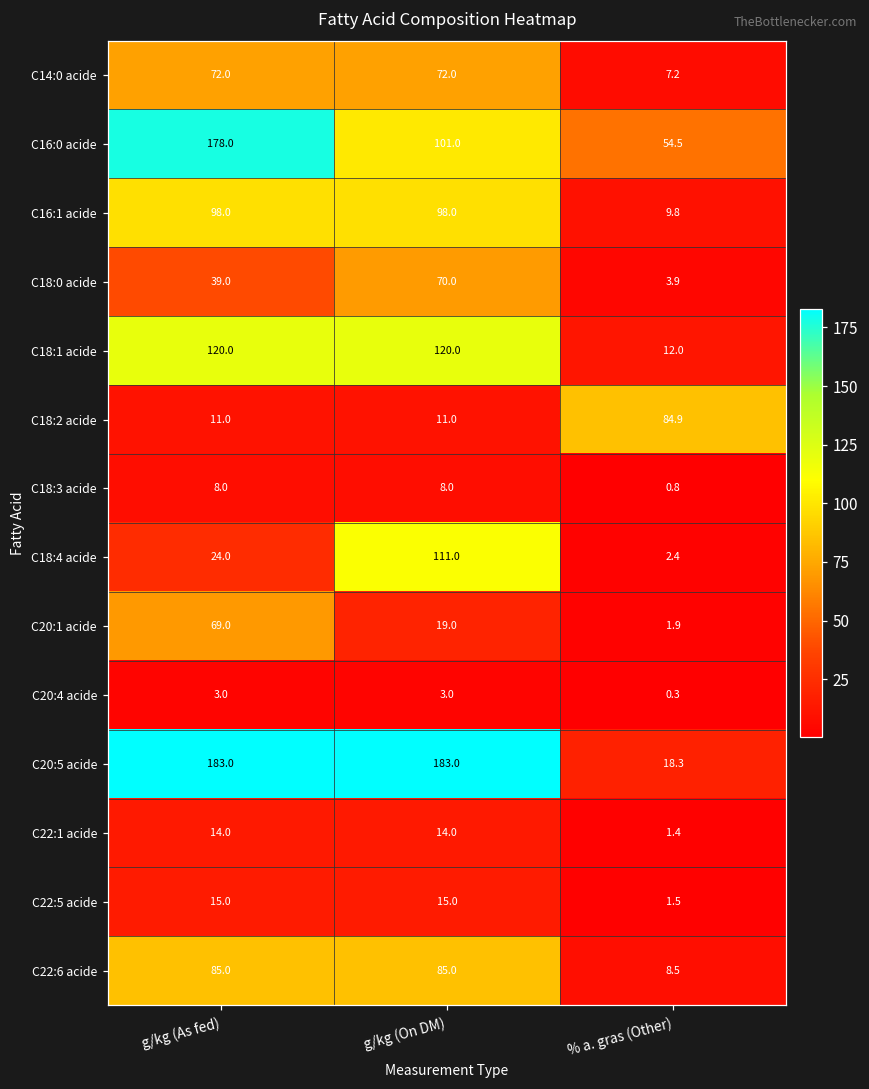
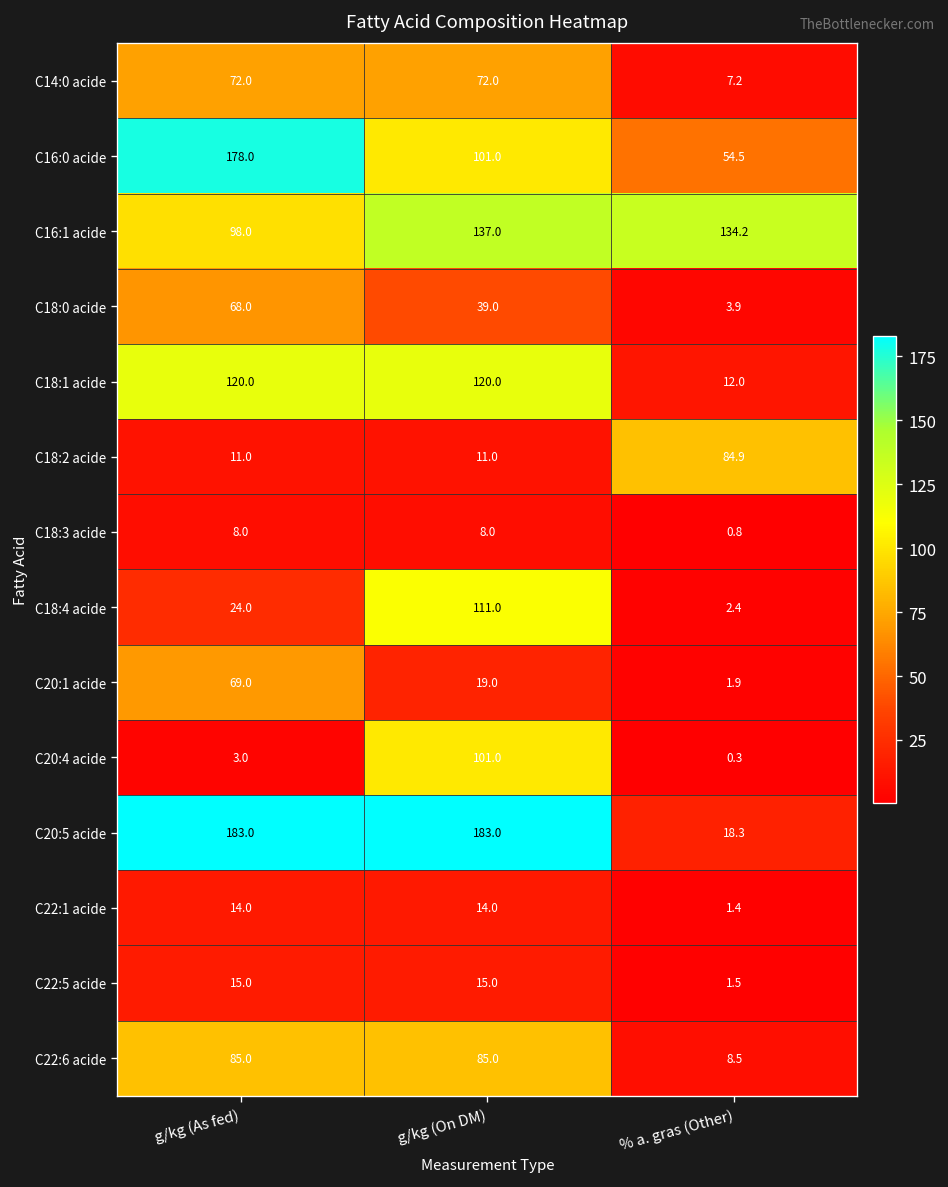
  {
    "C14:0 acide": {
      "g/kg (As fed)": 72.0,
      "g/kg (On DM)": 72.0,
      "% a. gras (Other)": 7.2
    },
    "C16:0 acide": {
      "g/kg (As fed)": 178.0,
      "g/kg (On DM)": 101.0,
      "% a. gras (Other)": 54.5
    },
    "C16:1 acide": {
      "g/kg (As fed)": 98.0,
-     "g/kg (On DM)": 98.0,
-     "% a. gras (Other)": 9.8
+     "g/kg (On DM)": 137.0,
+     "% a. gras (Other)": 134.2
    },
    "C18:0 acide": {
-     "g/kg (As fed)": 39.0,
-     "g/kg (On DM)": 70.0,
+     "g/kg (As fed)": 68.0,
+     "g/kg (On DM)": 39.0,
      "% a. gras (Other)": 3.9
    },
    "C18:1 acide": {
      "g/kg (As fed)": 120.0,
      "g/kg (On DM)": 120.0,
      "% a. gras (Other)": 12.0
    },
    "C18:2 acide": {
      "g/kg (As fed)": 11.0,
      "g/kg (On DM)": 11.0,
      "% a. gras (Other)": 84.9
    },
    "C18:3 acide": {
      "g/kg (As fed)": 8.0,
      "g/kg (On DM)": 8.0,
      "% a. gras (Other)": 0.8
    },
    "C18:4 acide": {
      "g/kg (As fed)": 24.0,
      "g/kg (On DM)": 111.0,
      "% a. gras (Other)": 2.4
    },
    "C20:1 acide": {
      "g/kg (As fed)": 69.0,
      "g/kg (On DM)": 19.0,
      "% a. gras (Other)": 1.9
    },
    "C20:4 acide": {
      "g/kg (As fed)": 3.0,
-     "g/kg (On DM)": 3.0,
+     "g/kg (On DM)": 101.0,
      "% a. gras (Other)": 0.3
    },
    "C20:5 acide": {
      "g/kg (As fed)": 183.0,
      "g/kg (On DM)": 183.0,
      "% a. gras (Other)": 18.3
    },
    "C22:1 acide": {
      "g/kg (As fed)": 14.0,
      "g/kg (On DM)": 14.0,
      "% a. gras (Other)": 1.4
    },
    "C22:5 acide": {
      "g/kg (As fed)": 15.0,
      "g/kg (On DM)": 15.0,
      "% a. gras (Other)": 1.5
    },
    "C22:6 acide": {
      "g/kg (As fed)": 85.0,
      "g/kg (On DM)": 85.0,
      "% a. gras (Other)": 8.5
    }
  }
